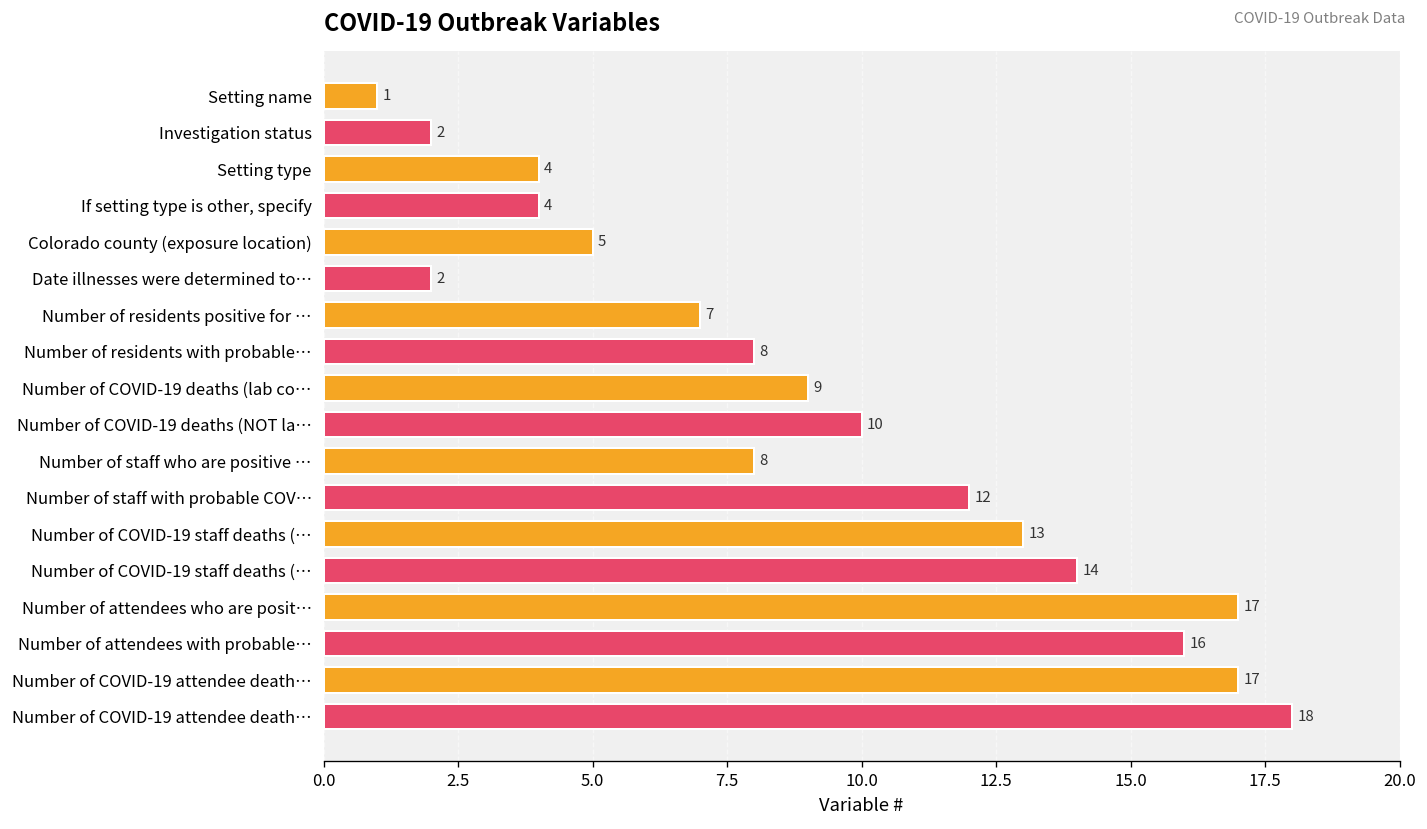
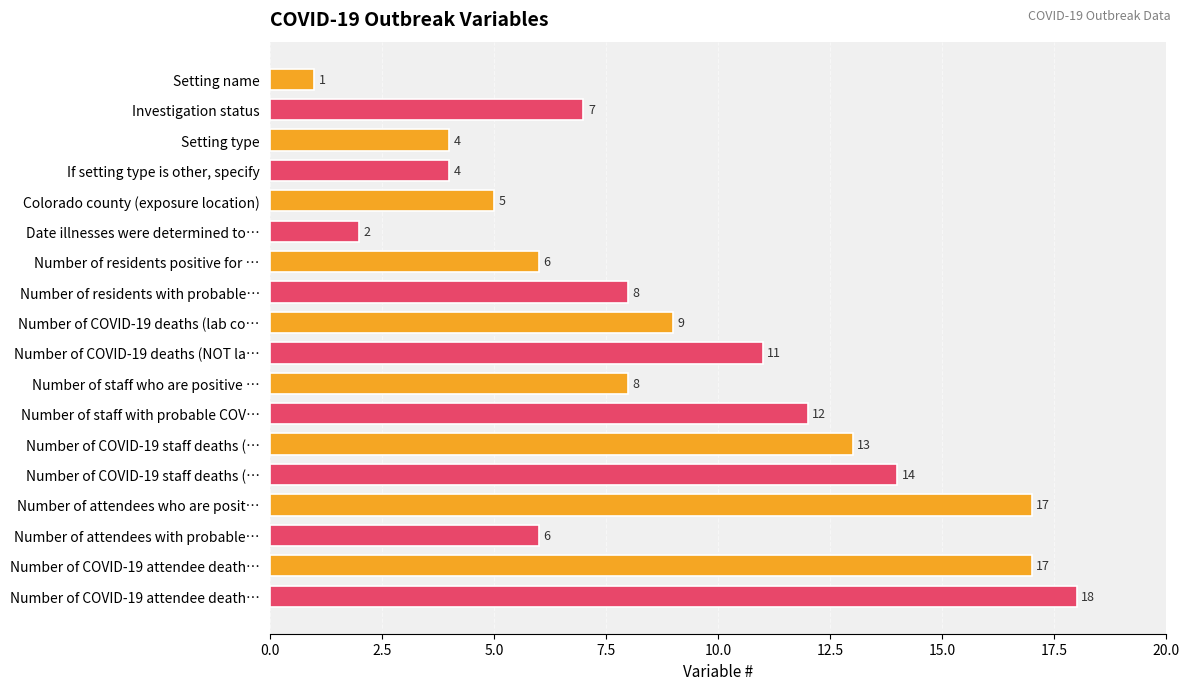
  {
    "Setting name": 1,
-   "Investigation status": 2,
+   "Investigation status": 7,
    "Setting type": 4,
    "If setting type is other, specify": 4,
    "Colorado county (exposure location)": 5,
    "Date illnesses were determined to…": 2,
-   "Number of residents positive for …": 7,
+   "Number of residents positive for …": 6,
    "Number of residents with probable…": 8,
    "Number of COVID-19 deaths (lab co…": 9,
-   "Number of COVID-19 deaths (NOT la…": 10,
+   "Number of COVID-19 deaths (NOT la…": 11,
    "Number of staff who are positive …": 8,
    "Number of staff with probable COV…": 12,
    "Number of attendees who are posit…": 17,
-   "Number of attendees with probable…": 16
+   "Number of attendees with probable…": 6
  }
